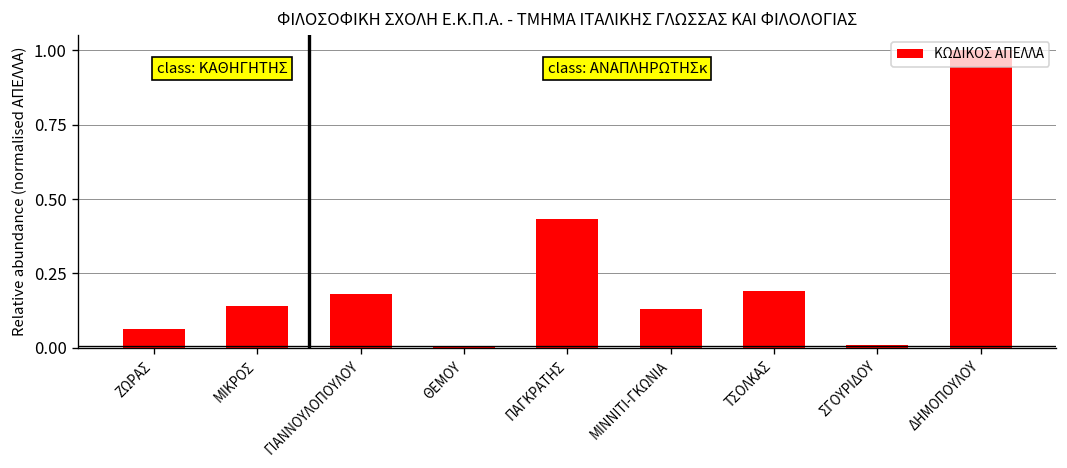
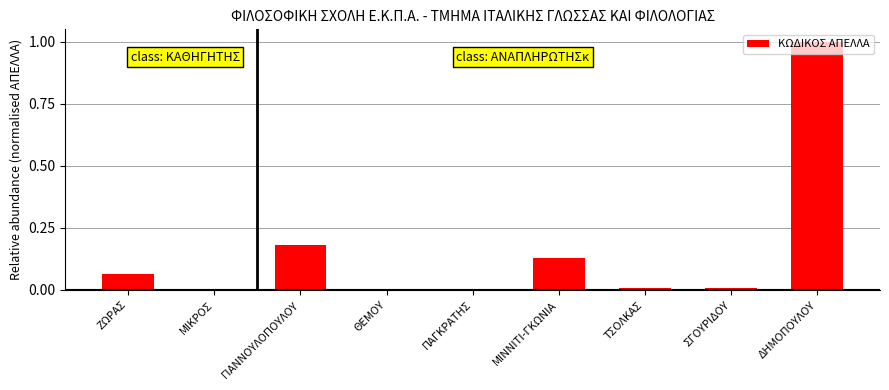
  {
    "ΖΩΡΑΣ": 0.06,
-   "ΜΙΚΡΟΣ": 0.14,
+   "ΜΙΚΡΟΣ": 0.01,
    "ΓΙΑΝΝΟΥΛΟΠΟΥΛΟΥ": 0.18,
-   "ΠΑΓΚΡΑΤΗΣ": 0.43,
+   "ΠΑΓΚΡΑΤΗΣ": 0.01,
    "MINNITI-ΓΚΩΝΙΑ": 0.13,
-   "ΤΣΟΛΚΑΣ": 0.19
+   "ΤΣΟΛΚΑΣ": 0.01
  }
